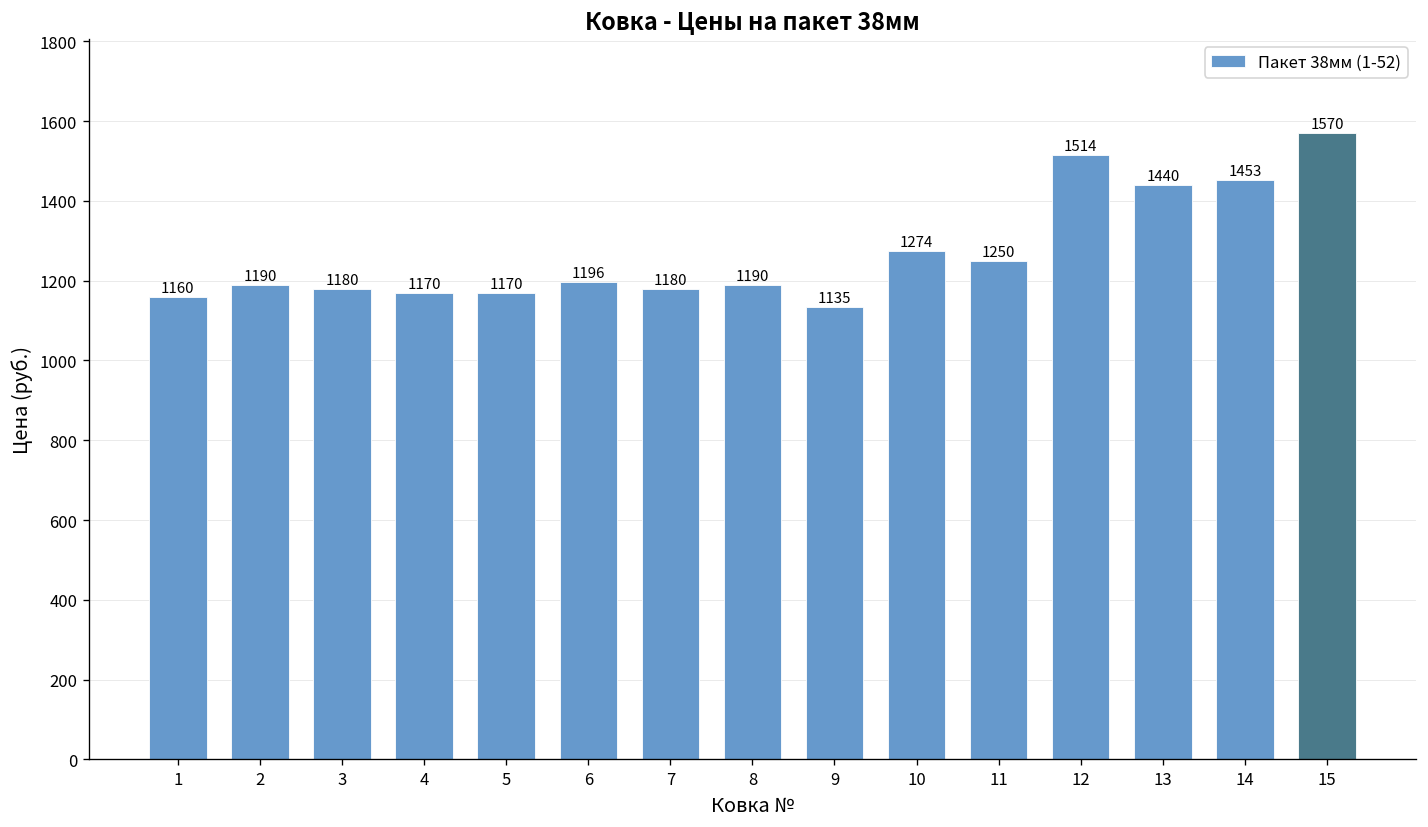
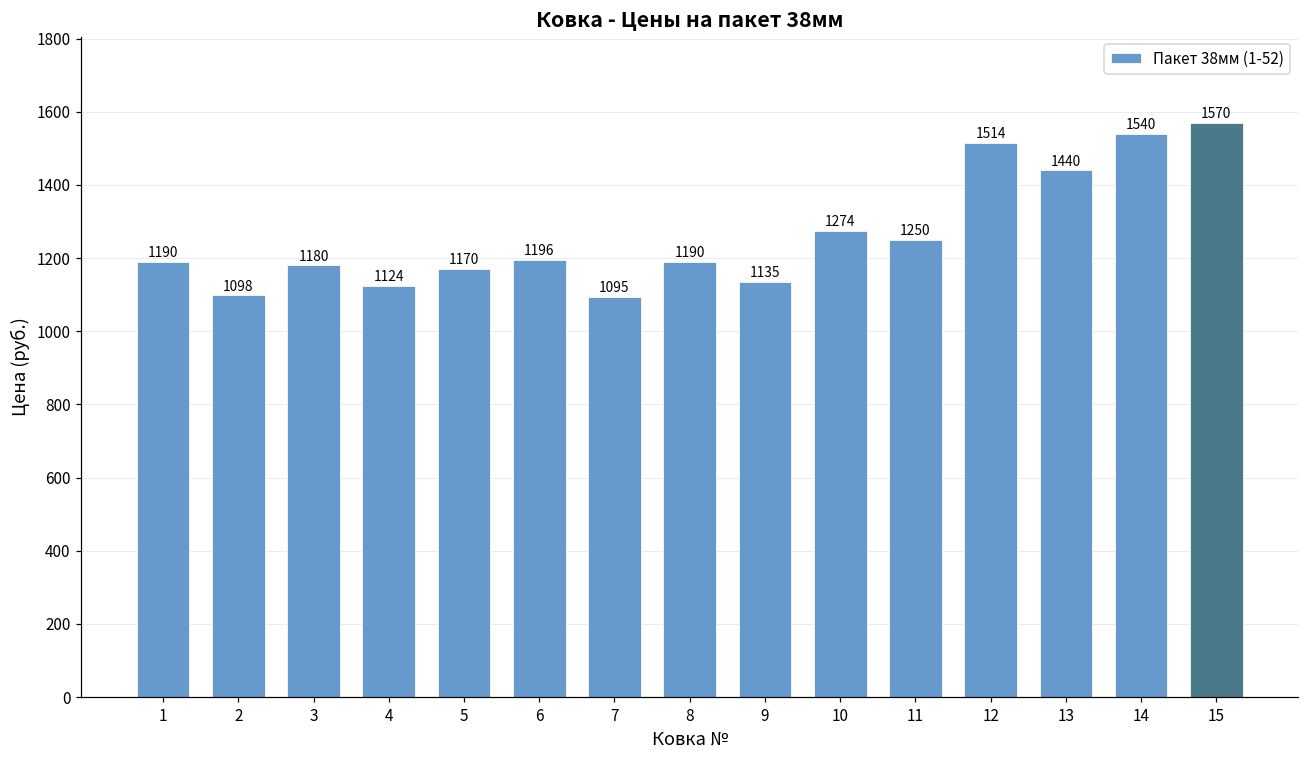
  {
-   "1": 1160,
-   "2": 1190,
+   "1": 1190,
+   "2": 1098,
    "3": 1180,
-   "4": 1170,
+   "4": 1124,
    "5": 1170,
    "6": 1196,
-   "7": 1180,
+   "7": 1095,
    "8": 1190,
    "9": 1135,
    "10": 1274,
    "11": 1250,
    "12": 1514,
    "13": 1440,
-   "14": 1453,
+   "14": 1540,
    "15": 1570
  }
